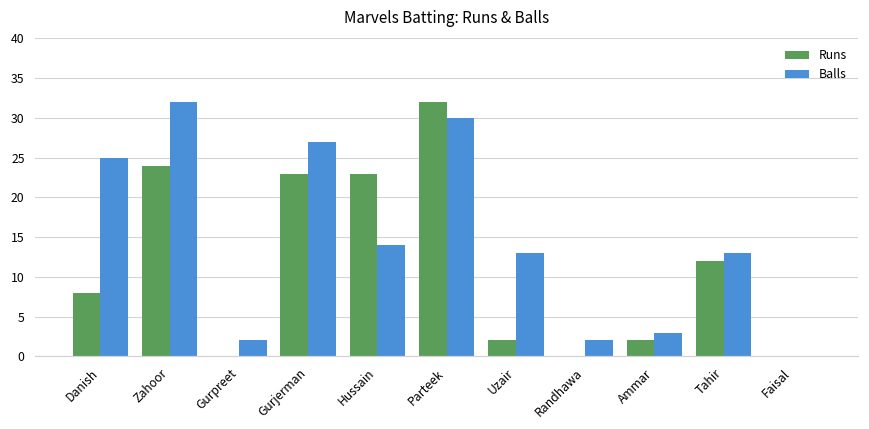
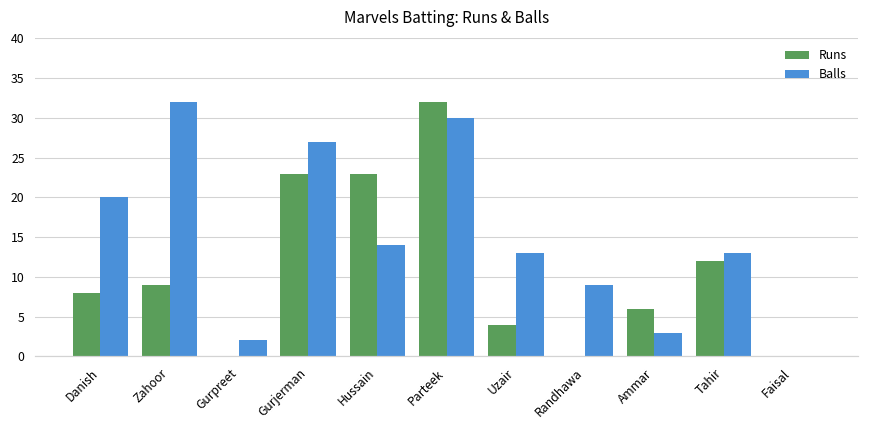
  {
    "Runs": {
      "Danish": 8,
-     "Zahoor": 24,
+     "Zahoor": 9,
      "Gurpreet": 0,
      "Gurjerman": 23,
      "Hussain": 23,
      "Parteek": 32,
-     "Uzair": 2,
+     "Uzair": 4,
      "Randhawa": 0,
-     "Ammar": 2,
+     "Ammar": 6,
      "Tahir": 12,
      "Faisal": 0
    },
    "Balls": {
-     "Danish": 25,
+     "Danish": 20,
      "Zahoor": 32,
      "Gurpreet": 2,
      "Gurjerman": 27,
      "Hussain": 14,
      "Parteek": 30,
      "Uzair": 13,
-     "Randhawa": 2,
+     "Randhawa": 9,
      "Ammar": 3,
      "Tahir": 13,
      "Faisal": 0
    }
  }
